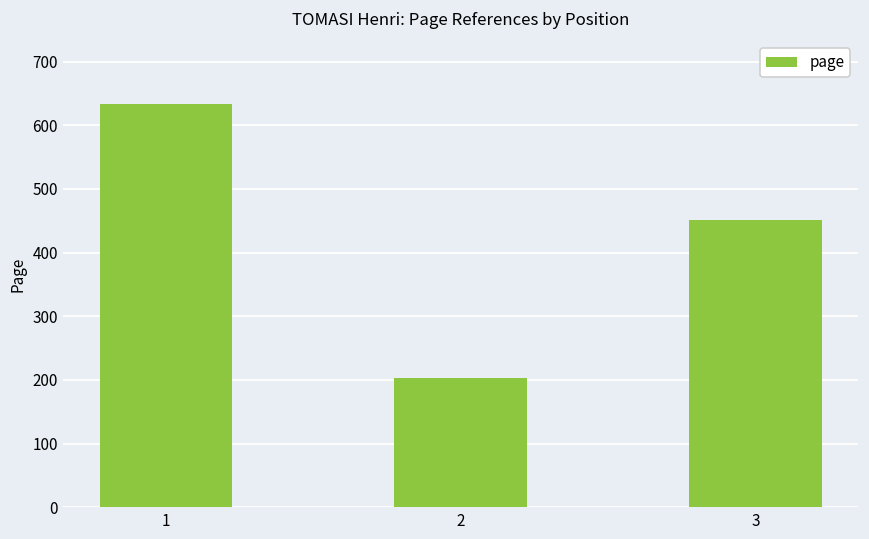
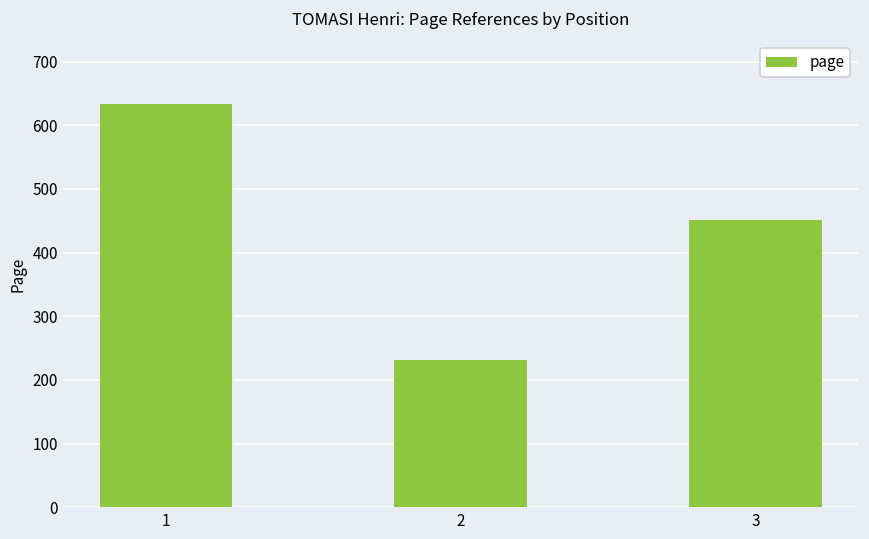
  {
    "1": 630,
-   "2": 200,
+   "2": 230,
    "3": 450
  }
